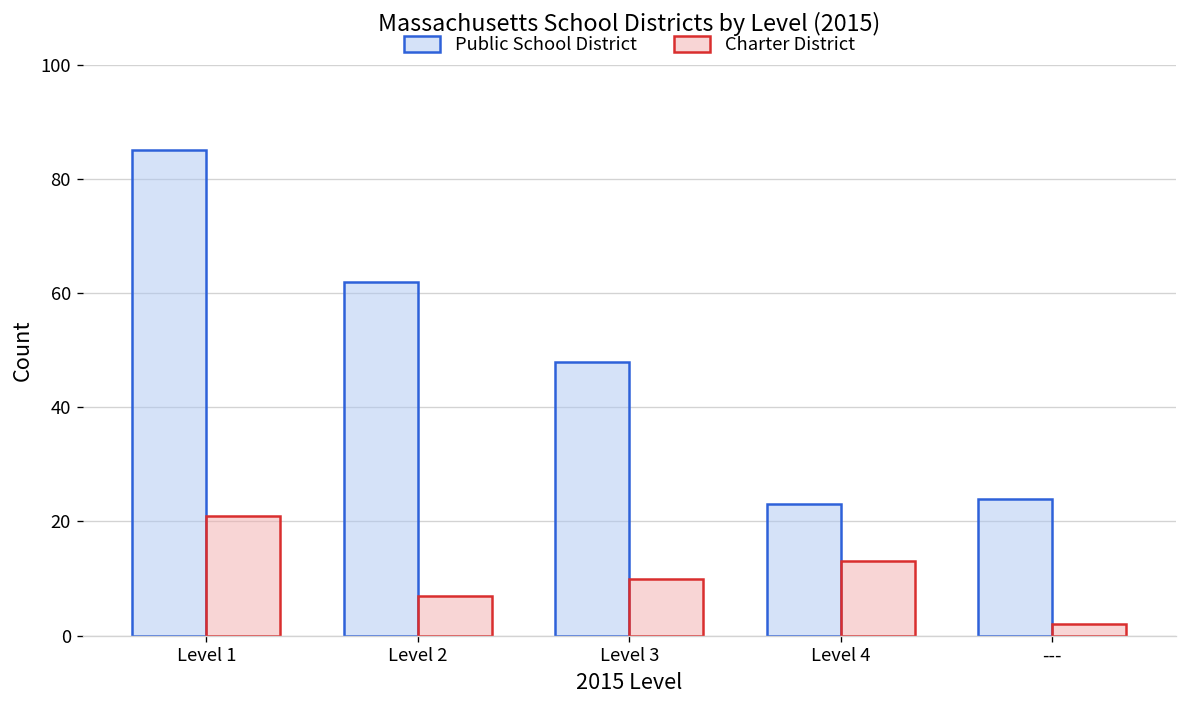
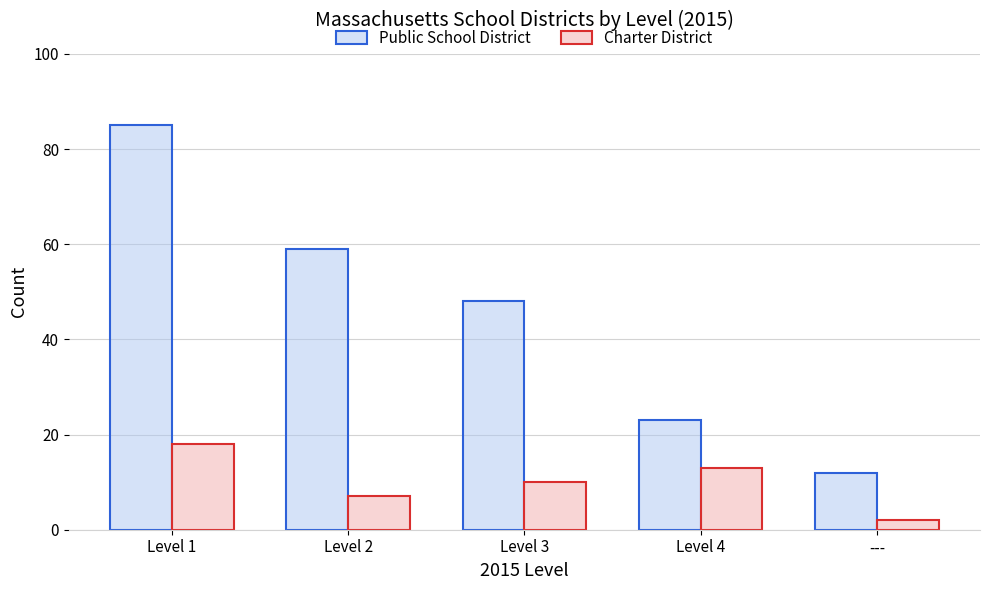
  {
    "Public School District": {
      "Level 1": 85,
-     "Level 2": 62,
+     "Level 2": 59,
      "Level 3": 48,
      "Level 4": 23,
-     "---": 24
+     "---": 12
    },
    "Charter District": {
-     "Level 1": 21,
+     "Level 1": 18,
      "Level 2": 7,
      "Level 3": 10,
      "Level 4": 13,
      "---": 2
    }
  }
